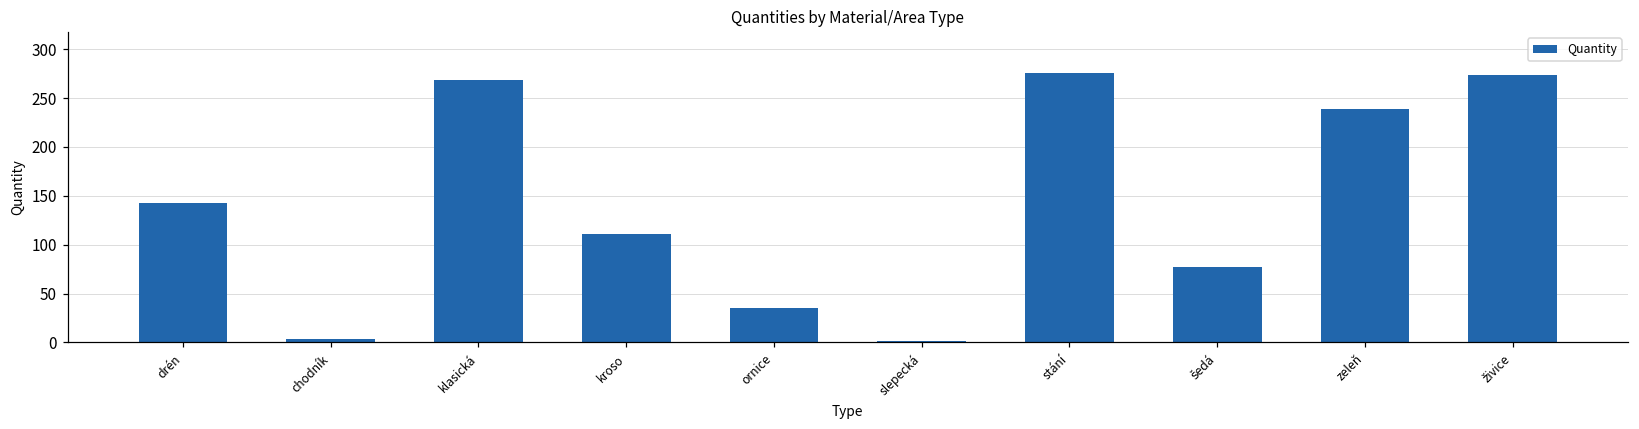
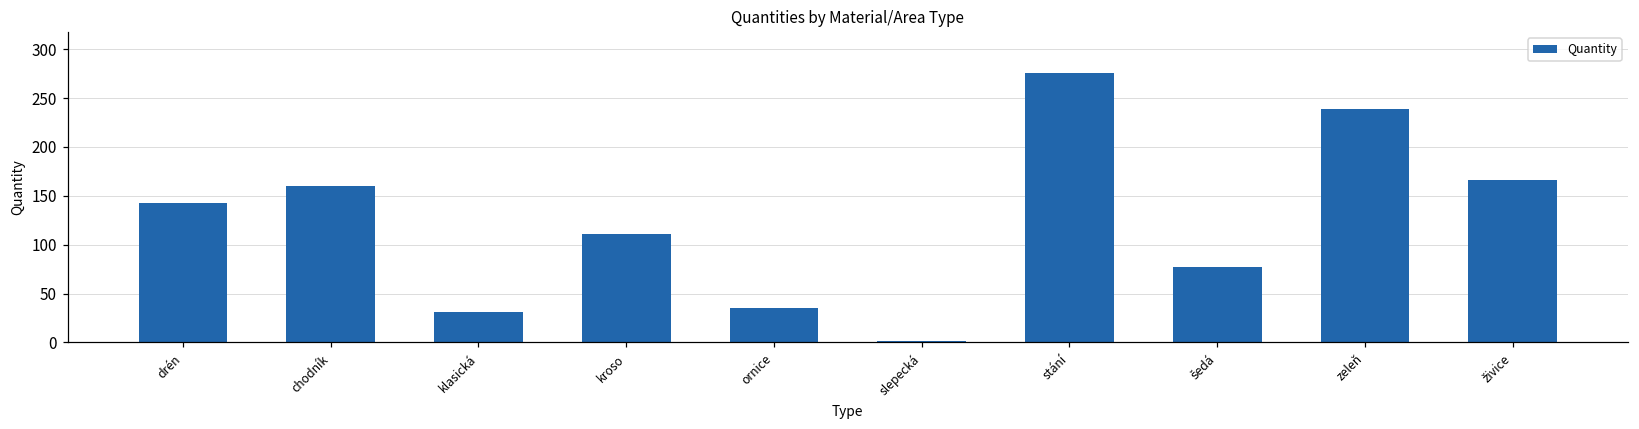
  {
    "drén": 140,
-   "chodník": 0,
-   "klasická": 270,
+   "chodník": 160,
+   "klasická": 30,
    "kroso": 110,
    "ornice": 40,
    "stání": 280,
    "šedá": 80,
    "zeleň": 240,
-   "živice": 270
+   "živice": 170
  }
